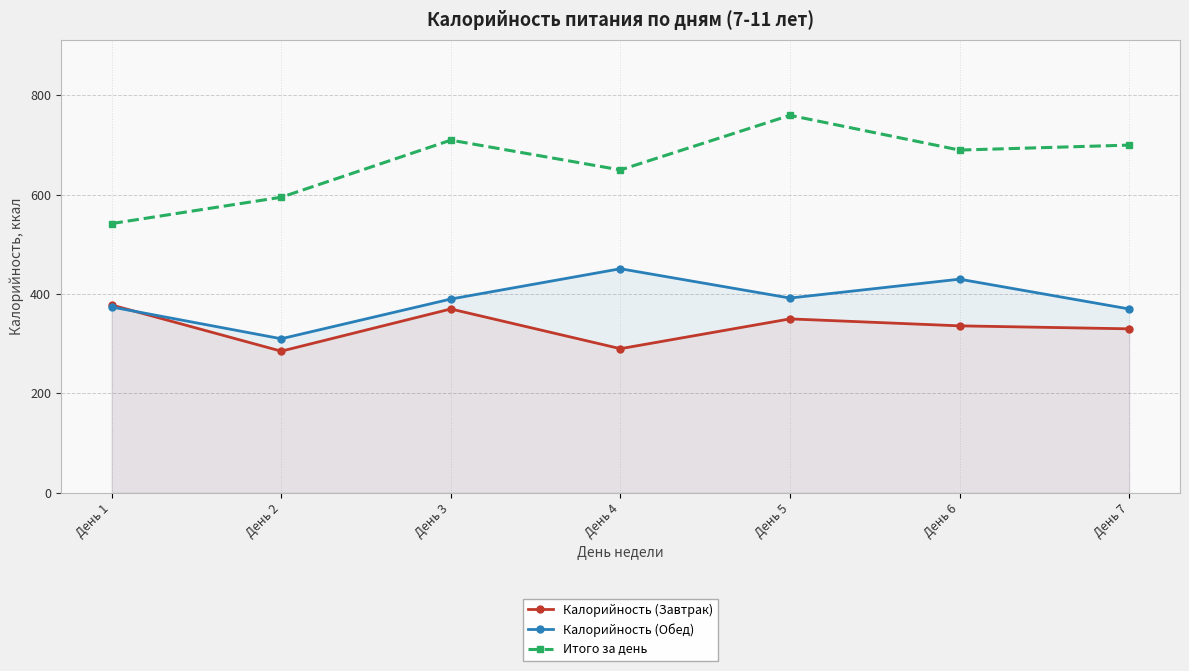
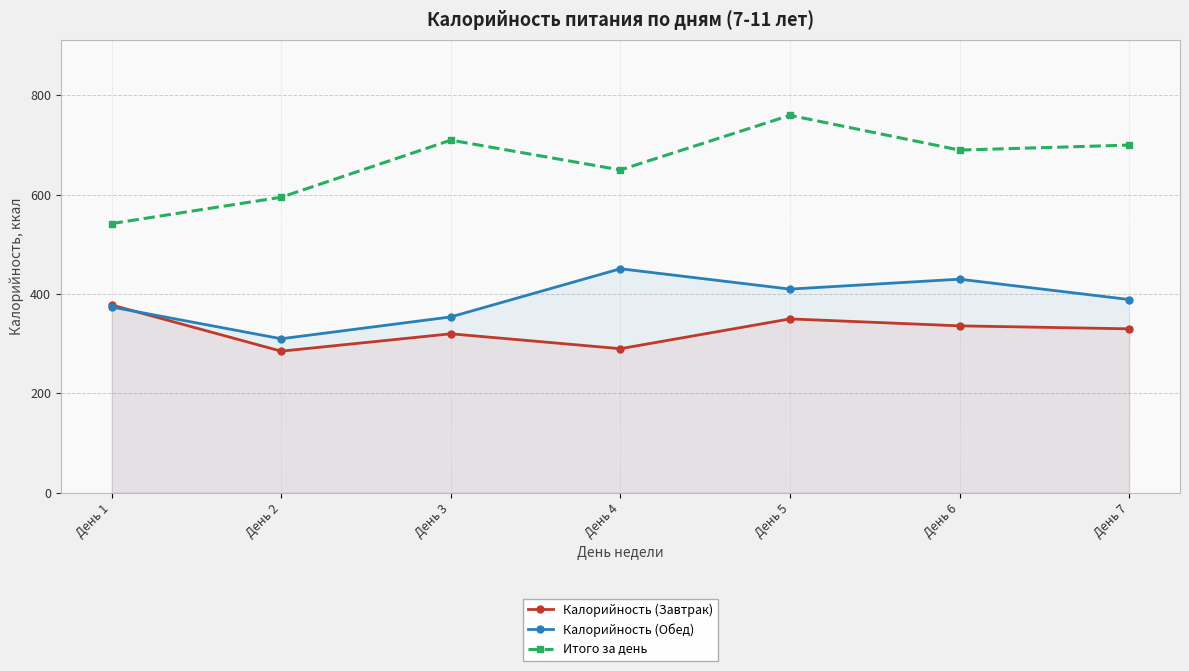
  {
    "Калорийность (Завтрак)": {
      "День 2": 290,
-     "День 3": 370,
+     "День 3": 320,
      "День 4": 290,
      "День 5": 350,
      "День 6": 340,
      "День 7": 330
    },
    "Калорийность (Обед)": {
      "День 2": 310,
-     "День 3": 390,
+     "День 3": 350,
      "День 4": 450,
-     "День 5": 390,
+     "День 5": 410,
      "День 6": 430,
-     "День 7": 370
+     "День 7": 390
    },
    "Итого за день": {
      "День 1": 540,
      "День 2": 600,
      "День 3": 710,
      "День 4": 650,
      "День 5": 760,
      "День 6": 690,
      "День 7": 700
    }
  }
